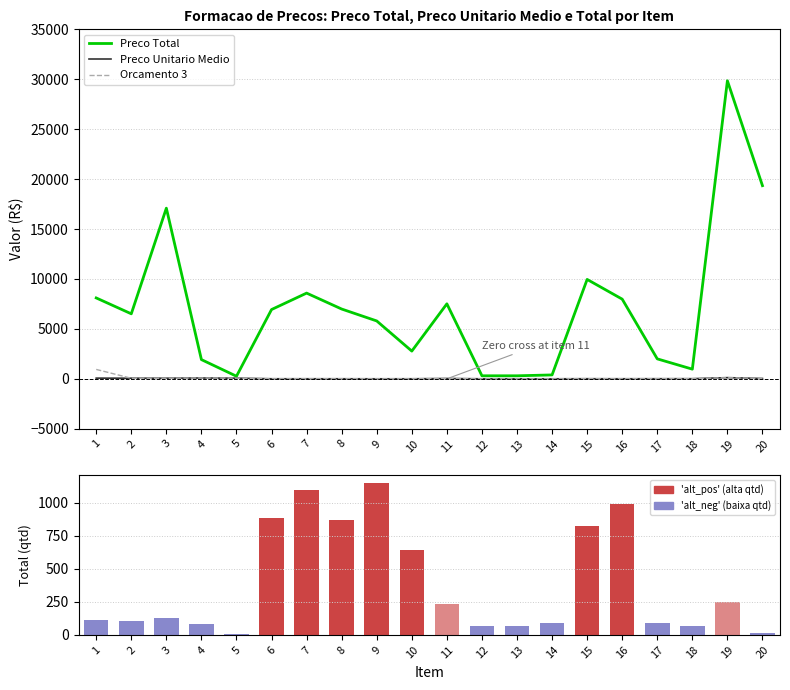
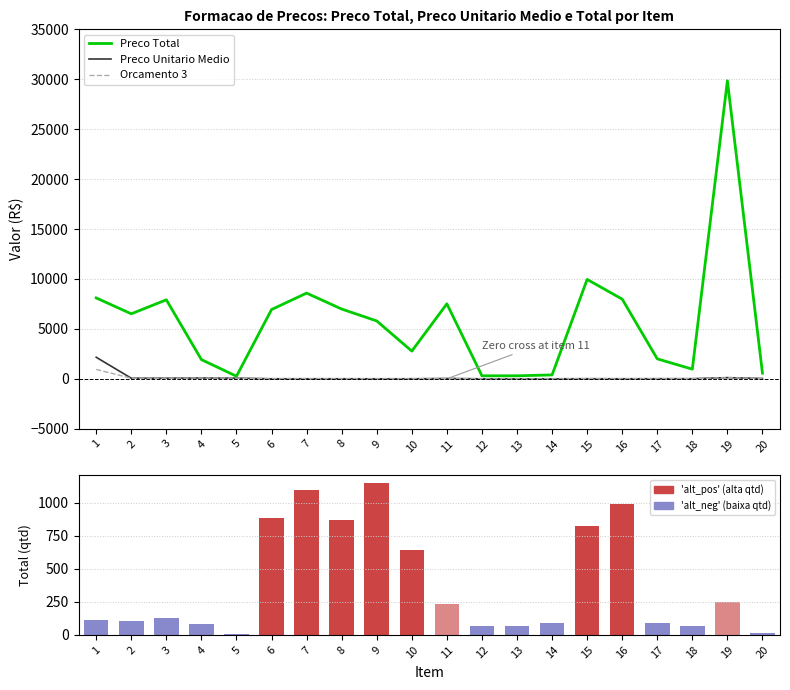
  {
    "Formacao de Precos: Preco Total, Preco Unitario Medio e Total por Item": {
      "Preco Total": {
        "1": 8000,
        "2": 7000,
-       "3": 17000,
+       "3": 8000,
        "4": 2000,
        "6": 7000,
        "7": 9000,
        "8": 7000,
        "9": 6000,
        "10": 3000,
        "11": 8000,
        "15": 10000,
        "16": 8000,
        "17": 2000,
        "18": 1000,
        "19": 30000,
-       "20": 19000
+       "20": 1000
      },
      "Preco Unitario Medio": {
-       "1": 0
+       "1": 2000
      },
      "Orcamento 3": {
        "1": 1000
      }
    }
  }
